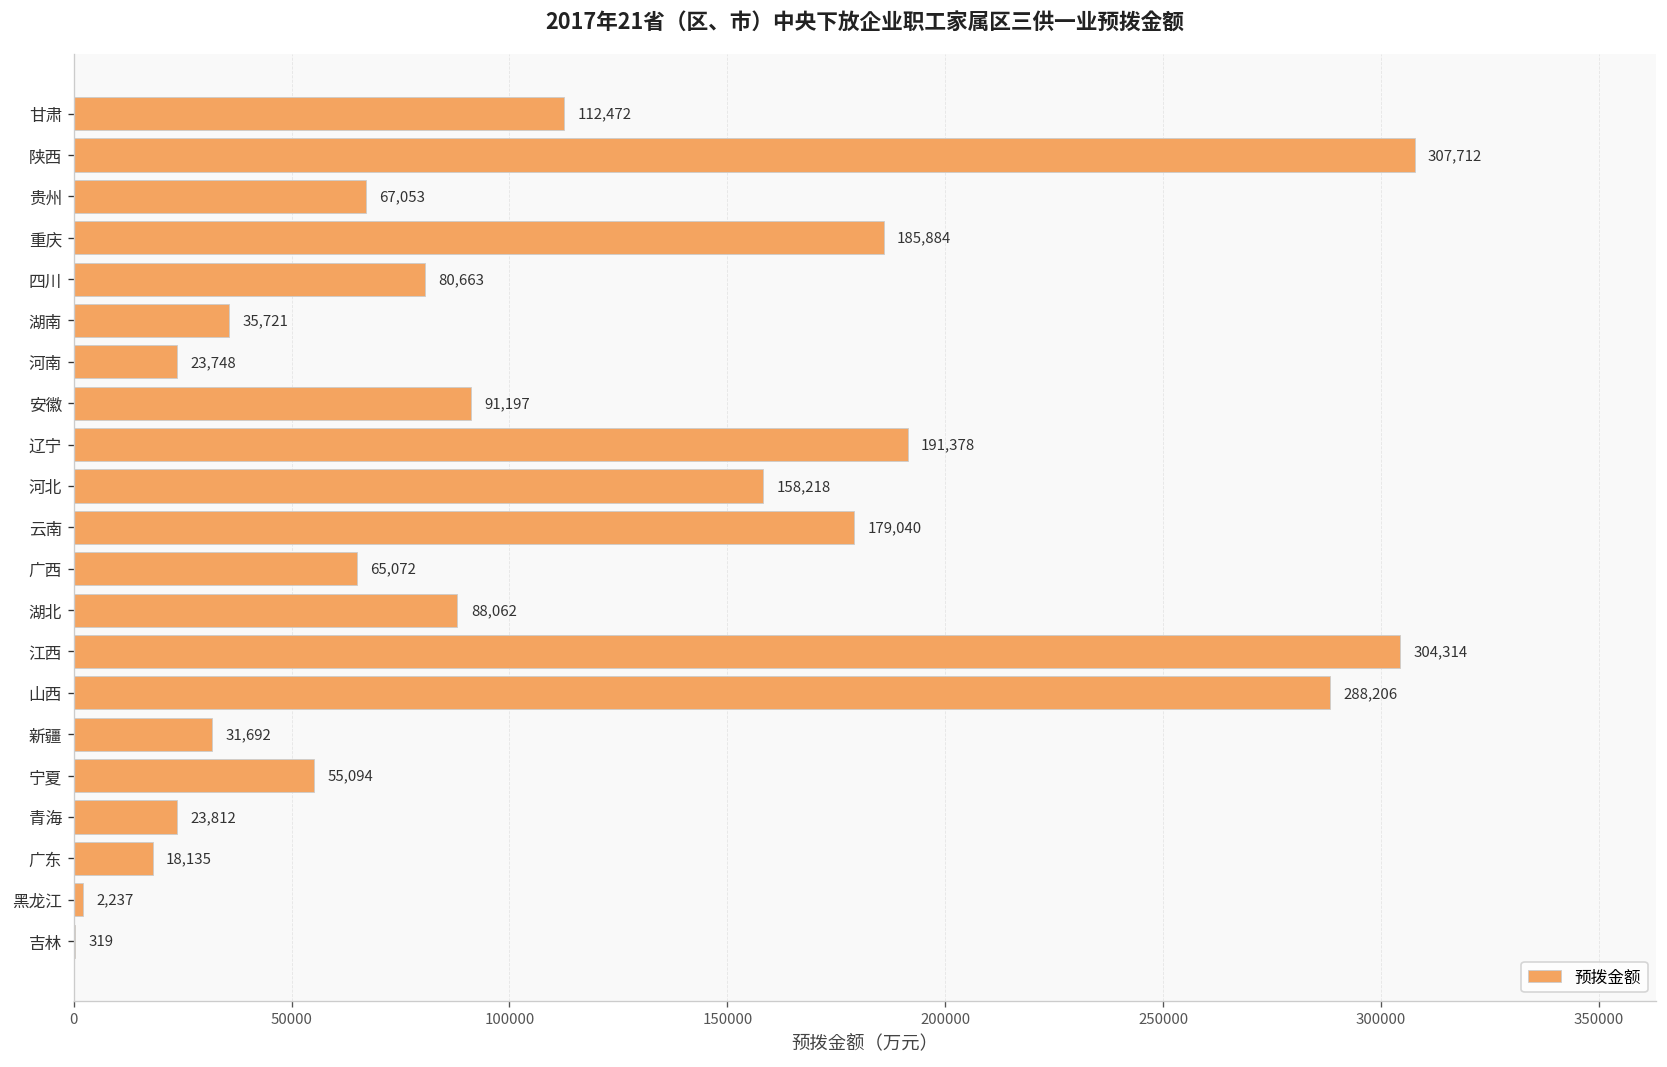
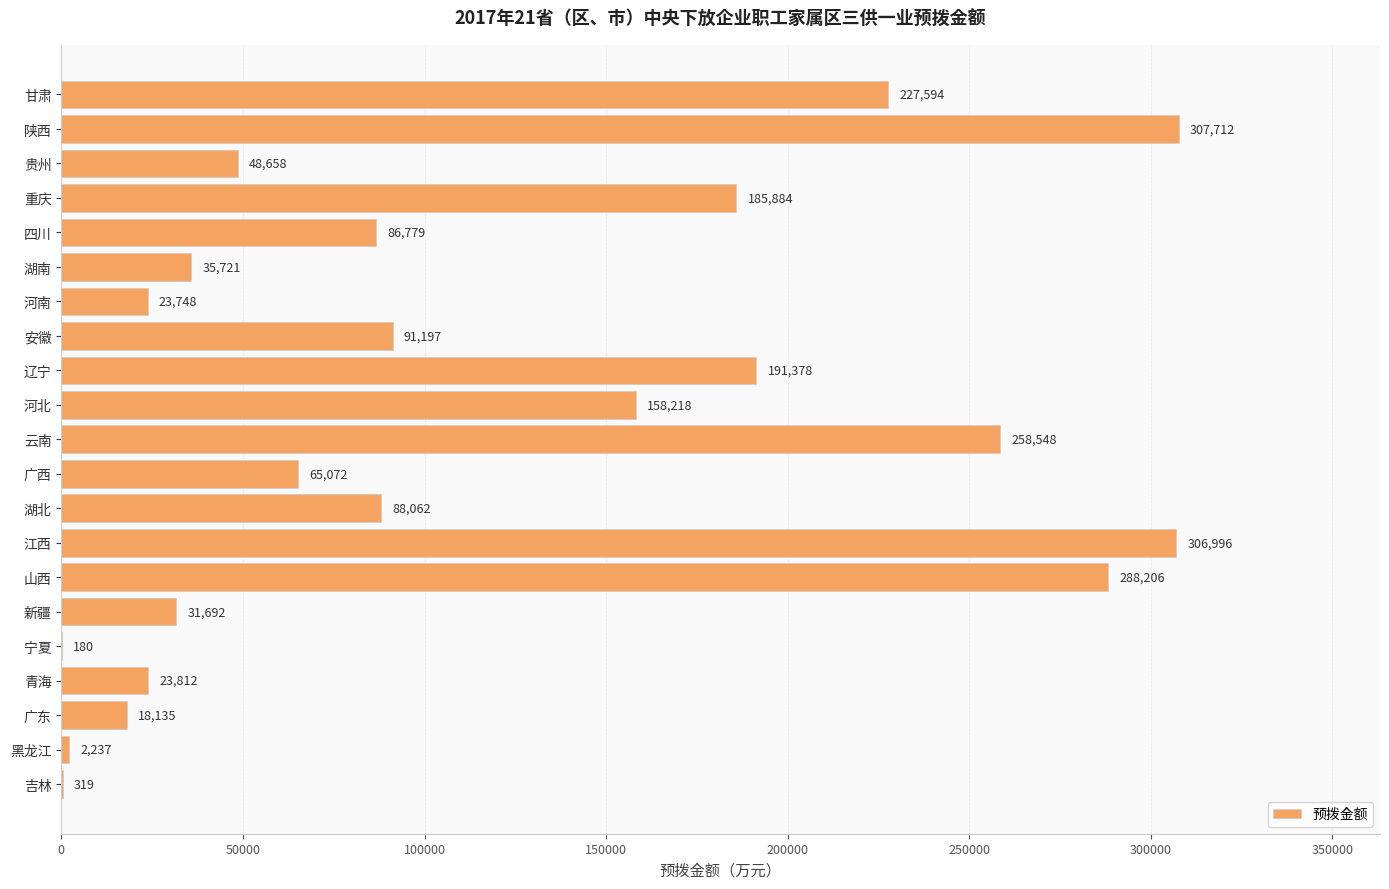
  {
-   "甘肃": "112,472",
+   "甘肃": "227,594",
    "陕西": "307,712",
-   "贵州": "67,053",
+   "贵州": "48,658",
    "重庆": "185,884",
-   "四川": "80,663",
+   "四川": "86,779",
    "湖南": "35,721",
    "河南": "23,748",
    "安徽": "91,197",
    "辽宁": "191,378",
    "河北": "158,218",
-   "云南": "179,040",
+   "云南": "258,548",
    "广西": "65,072",
    "湖北": "88,062",
-   "江西": "304,314",
+   "江西": "306,996",
    "山西": "288,206",
    "新疆": "31,692",
-   "宁夏": "55,094",
+   "宁夏": "180",
    "青海": "23,812",
    "广东": "18,135",
    "黑龙江": "2,237",
    "吉林": "319"
  }
